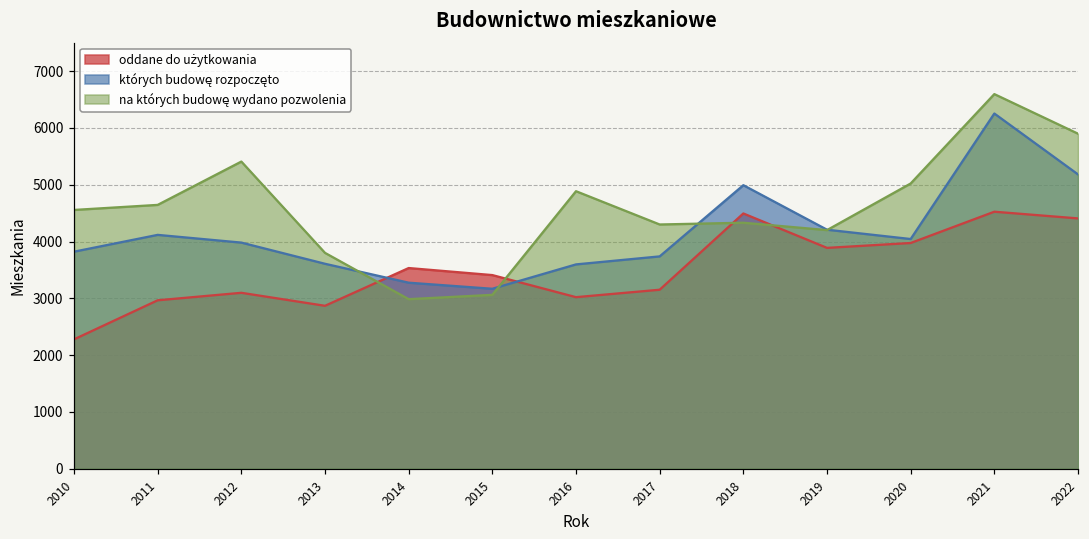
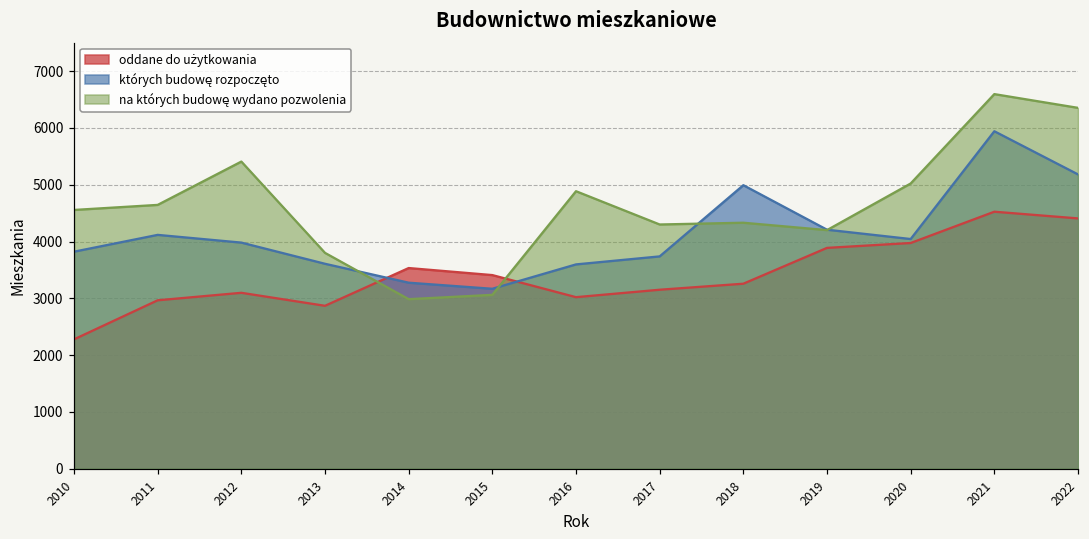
  {
    "oddane do użytkowania": {
      "2010": 2300,
      "2011": 3000,
      "2012": 3100,
      "2013": 2900,
      "2014": 3500,
      "2015": 3400,
      "2016": 3000,
      "2017": 3200,
-     "2018": 4500,
+     "2018": 3300,
      "2019": 3900,
      "2020": 4000,
      "2021": 4500,
      "2022": 4400
    },
    "których budowę rozpoczęto": {
      "2010": 3800,
      "2011": 4100,
      "2012": 4000,
      "2013": 3600,
      "2014": 3300,
      "2015": 3200,
      "2016": 3600,
      "2017": 3700,
      "2018": 5000,
      "2020": 4000,
-     "2021": 6300,
+     "2021": 5900,
      "2022": 5200
    },
    "na których budowę wydano pozwolenia": {
      "2010": 4600,
      "2011": 4600,
      "2012": 5400,
      "2013": 3800,
      "2014": 3000,
      "2015": 3100,
      "2016": 4900,
      "2017": 4300,
      "2018": 4300,
      "2020": 5000,
      "2021": 6600,
-     "2022": 5900
+     "2022": 6400
    }
  }
